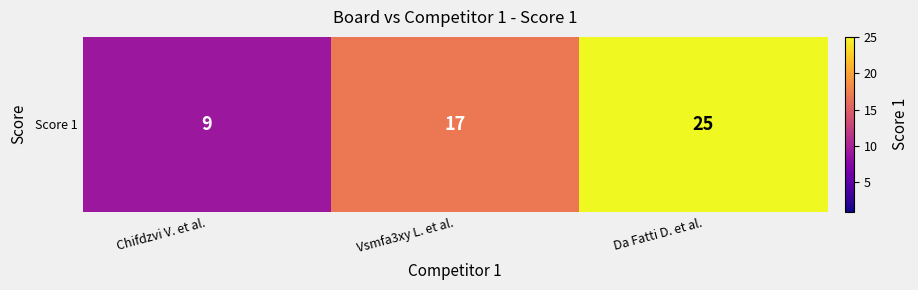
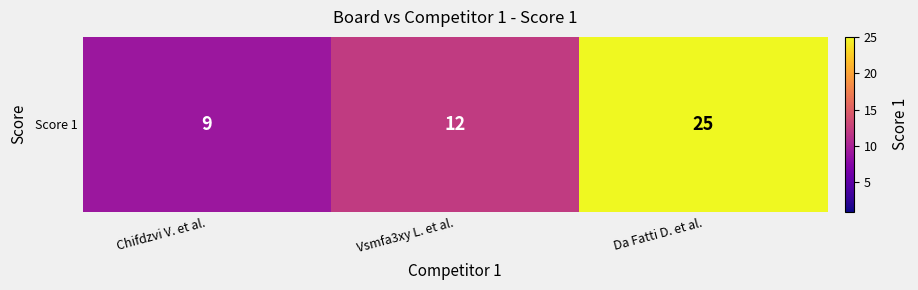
  {
    "Score 1": {
      "Chifdzvi V. et al.": 9,
-     "Vsmfa3xy L. et al.": 17,
+     "Vsmfa3xy L. et al.": 12,
      "Da Fatti D. et al.": 25
    }
  }
